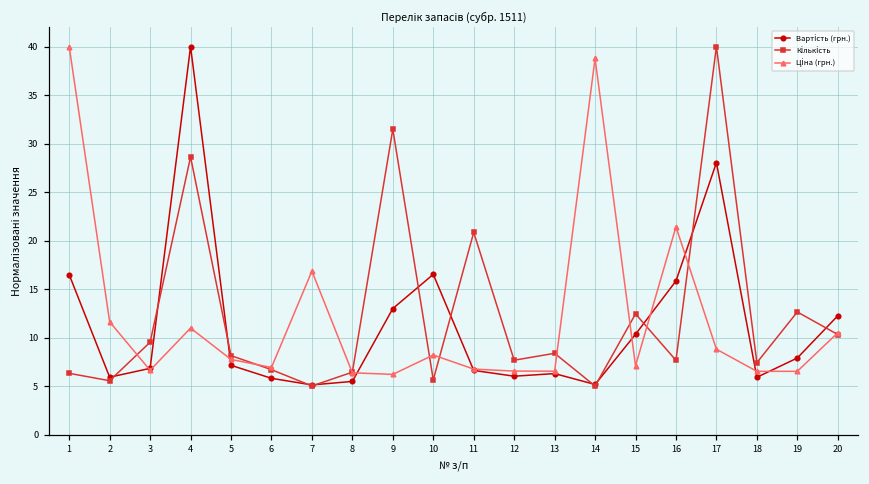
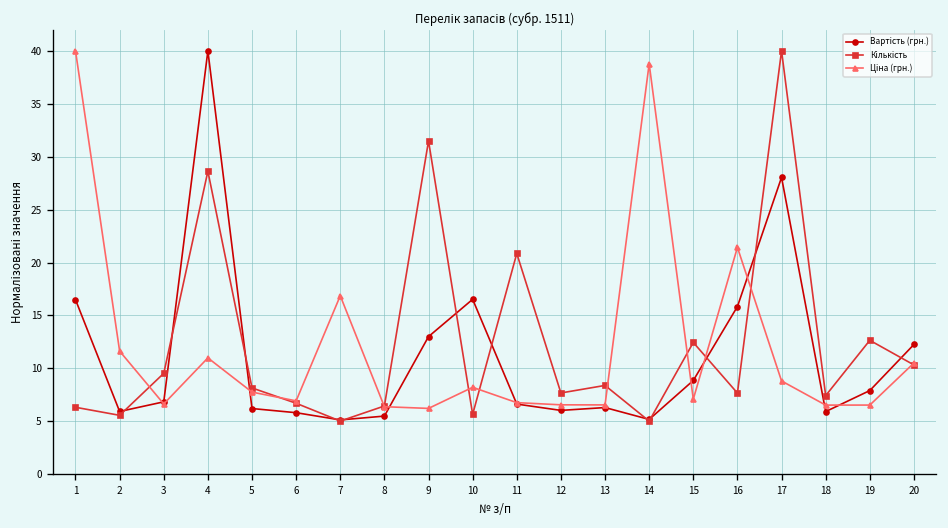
  {
    "Вартість (грн.)": {
      "1": 16,
      "2": 6,
      "4": 40,
-     "5": 7,
+     "5": 6,
      "6": 6,
      "8": 5,
      "9": 13,
      "10": 17,
      "12": 6,
-     "15": 10,
+     "15": 9,
      "16": 16,
      "17": 28,
      "18": 6,
      "19": 8,
      "20": 12
    },
    "Кількість": {
      "1": 6,
      "2": 6,
      "3": 10,
      "4": 29,
      "5": 8,
      "9": 31,
      "10": 6,
      "11": 21,
      "12": 8,
      "13": 8,
      "15": 12,
      "16": 8,
      "17": 40,
      "18": 7,
      "19": 13
    },
    "Ціна (грн.)": {
      "1": 40,
      "2": 12,
      "4": 11,
      "5": 8,
      "7": 17,
      "9": 6,
      "10": 8,
      "12": 7,
      "14": 39,
      "15": 7,
      "16": 21,
      "17": 9,
      "18": 7,
      "19": 7
    }
  }
